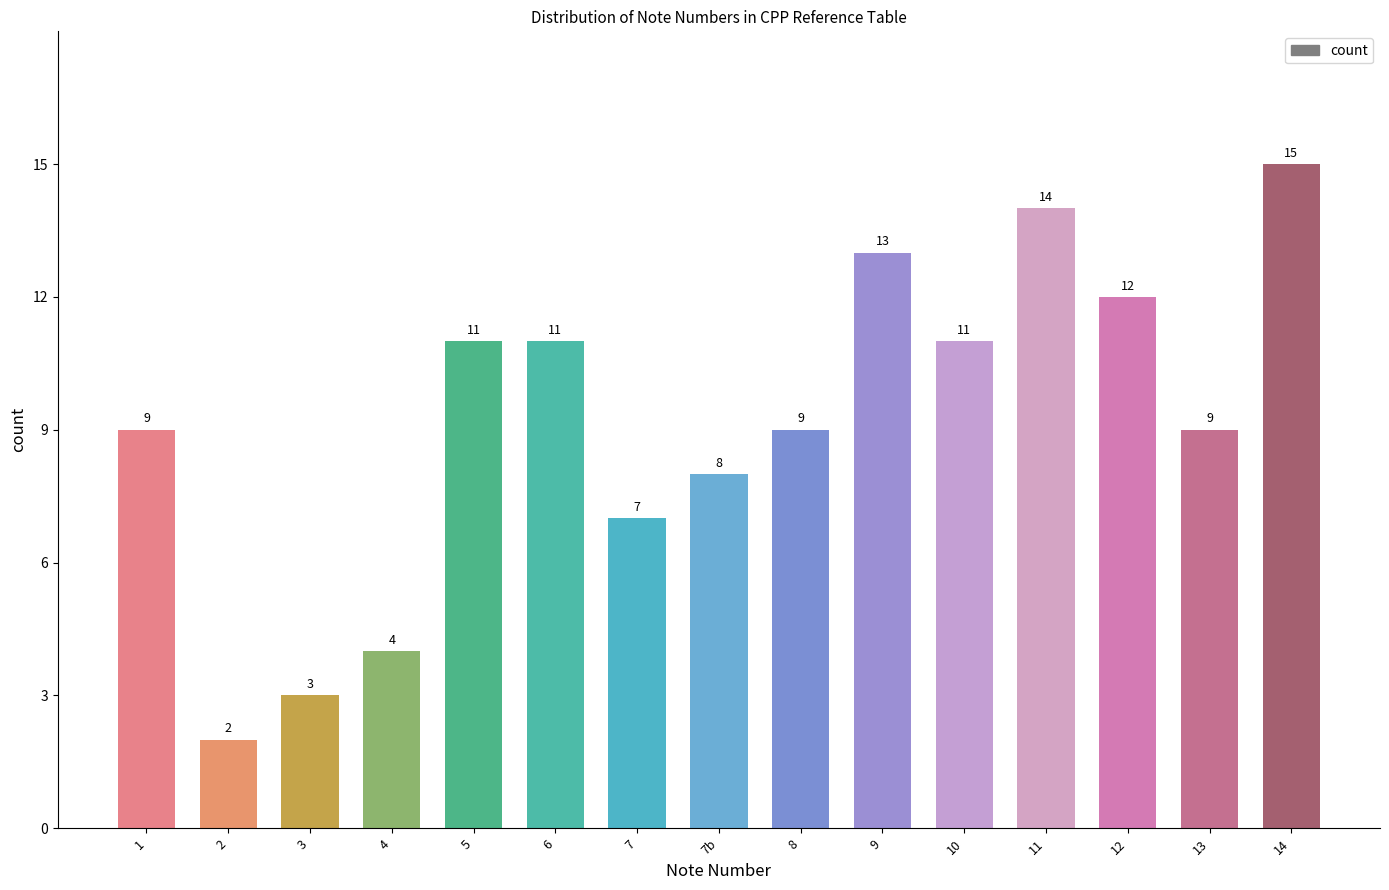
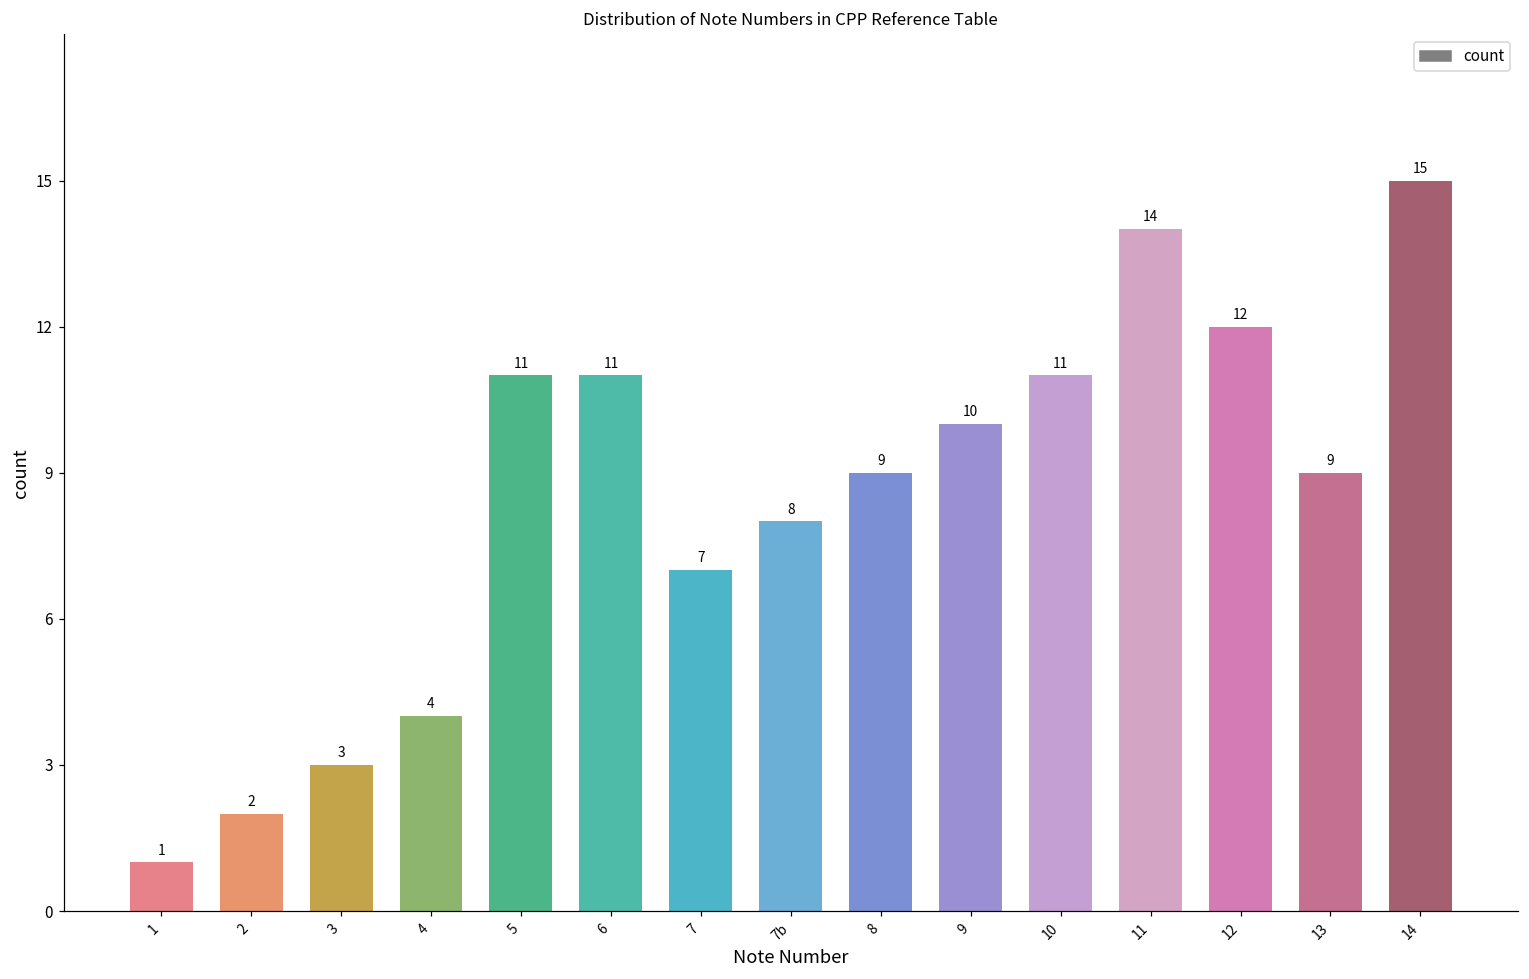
  {
-   "1": 9,
+   "1": 1,
    "2": 2,
    "3": 3,
    "4": 4,
    "5": 11,
    "6": 11,
    "7": 7,
    "7b": 8,
    "8": 9,
-   "9": 13,
+   "9": 10,
    "10": 11,
    "11": 14,
    "12": 12,
    "13": 9,
    "14": 15
  }
